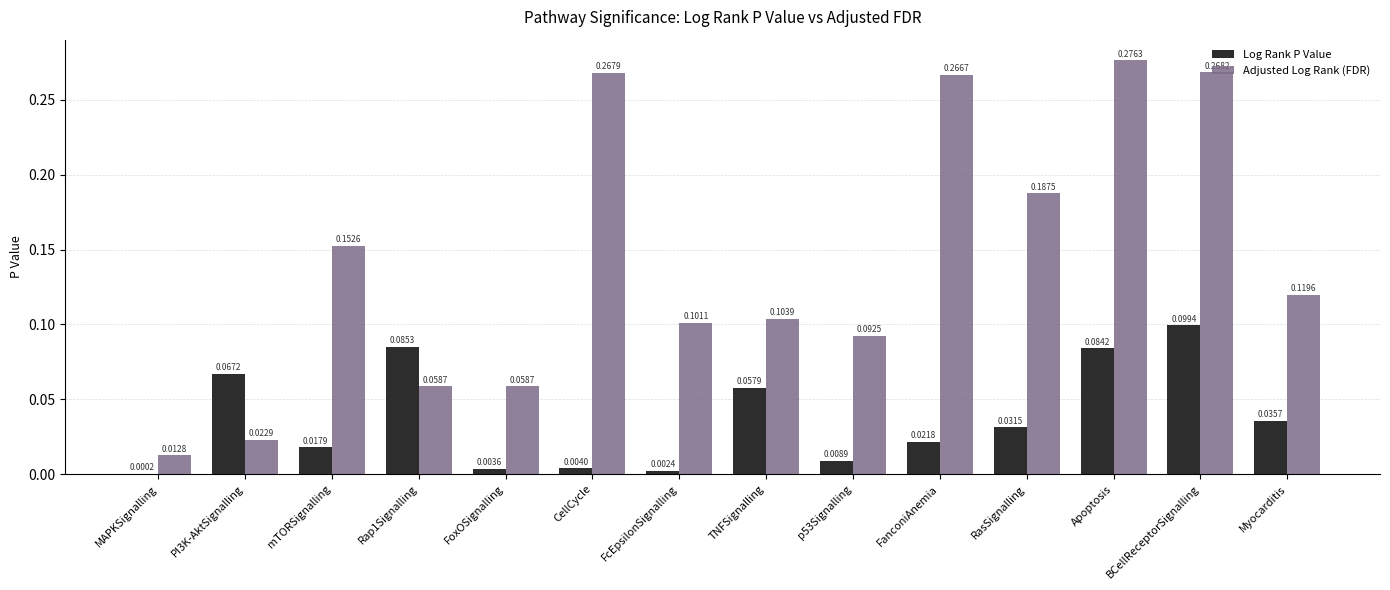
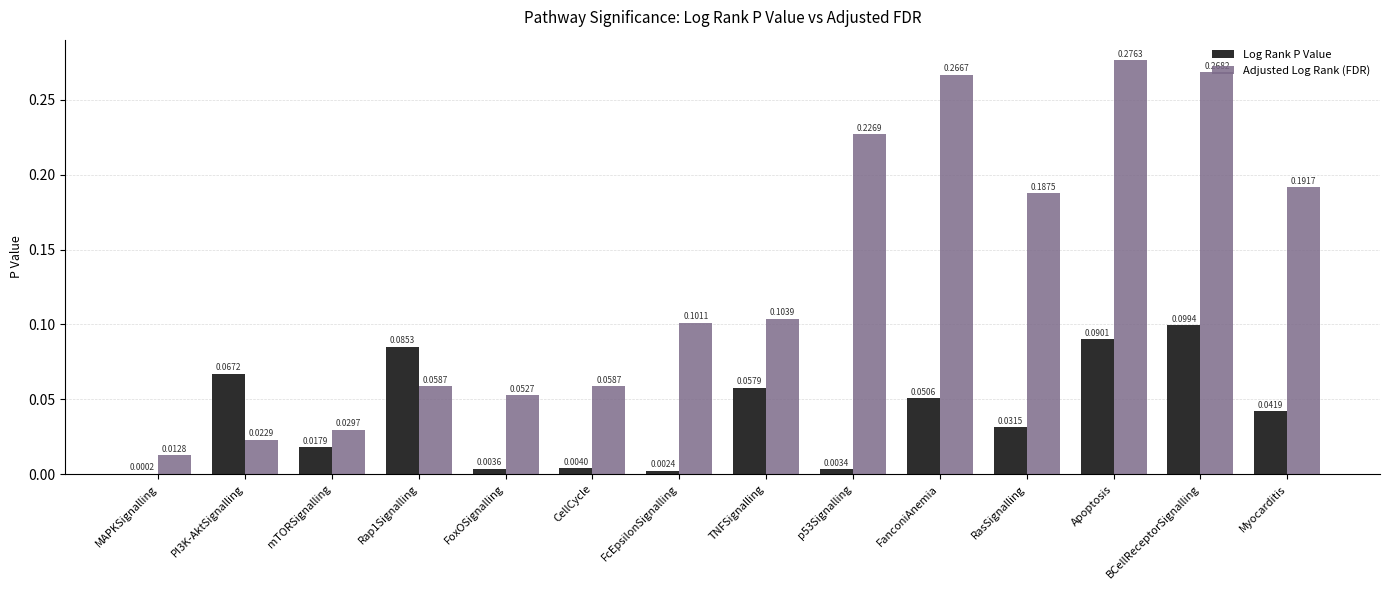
  {
    "Log Rank P Value": {
      "MAPKSignalling": 0.0002,
      "PI3K-AktSignalling": 0.0672,
      "mTORSignalling": 0.0179,
      "Rap1Signalling": 0.0853,
      "FoxOSignalling": 0.0036,
      "CellCycle": 0.0040,
      "FcEpsilonSignalling": 0.0024,
      "TNFSignalling": 0.0579,
-     "p53Signalling": 0.0089,
-     "FanconiAnemia": 0.0218,
+     "p53Signalling": 0.0034,
+     "FanconiAnemia": 0.0506,
      "RasSignalling": 0.0315,
-     "Apoptosis": 0.0842,
+     "Apoptosis": 0.0901,
      "BCellReceptorSignalling": 0.0994,
-     "Myocarditis": 0.0357
+     "Myocarditis": 0.0419
    },
    "Adjusted Log Rank (FDR)": {
      "MAPKSignalling": 0.0128,
      "PI3K-AktSignalling": 0.0229,
-     "mTORSignalling": 0.1526,
+     "mTORSignalling": 0.0297,
      "Rap1Signalling": 0.0587,
-     "FoxOSignalling": 0.0587,
-     "CellCycle": 0.2679,
+     "FoxOSignalling": 0.0527,
+     "CellCycle": 0.0587,
      "FcEpsilonSignalling": 0.1011,
      "TNFSignalling": 0.1039,
-     "p53Signalling": 0.0925,
+     "p53Signalling": 0.2269,
      "FanconiAnemia": 0.2667,
      "RasSignalling": 0.1875,
      "Apoptosis": 0.2763,
      "BCellReceptorSignalling": 0.2682,
-     "Myocarditis": 0.1196
+     "Myocarditis": 0.1917
    }
  }
